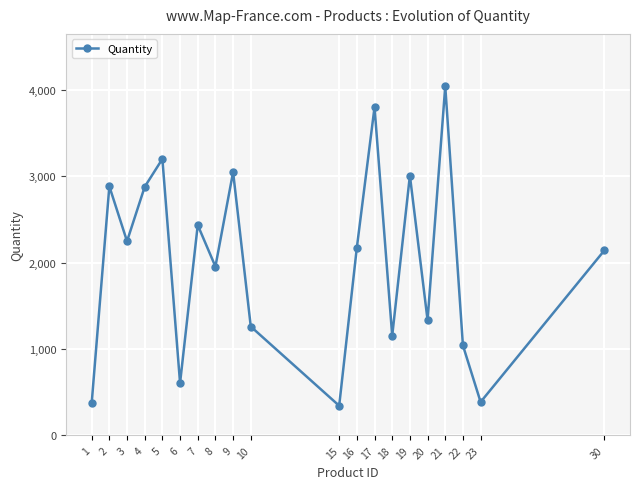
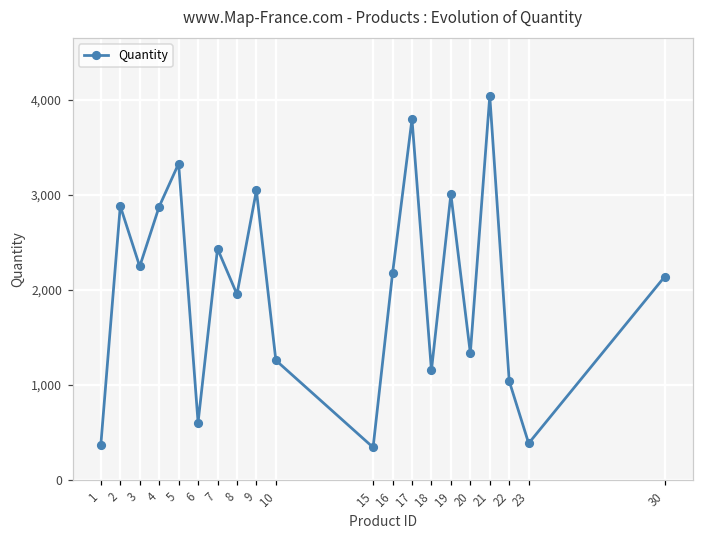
  {
    "1": "400",
    "2": "2,900",
    "3": "2,200",
    "4": "2,900",
-   "5": "3,200",
+   "5": "3,300",
    "6": "600",
    "7": "2,400",
    "8": "2,000",
    "9": "3,000",
    "10": "1,300",
    "15": "300",
    "16": "2,200",
    "17": "3,800",
    "18": "1,200",
    "19": "3,000",
    "20": "1,300",
    "21": "4,000",
    "22": "1,000",
    "23": "400",
    "30": "2,100"
  }
